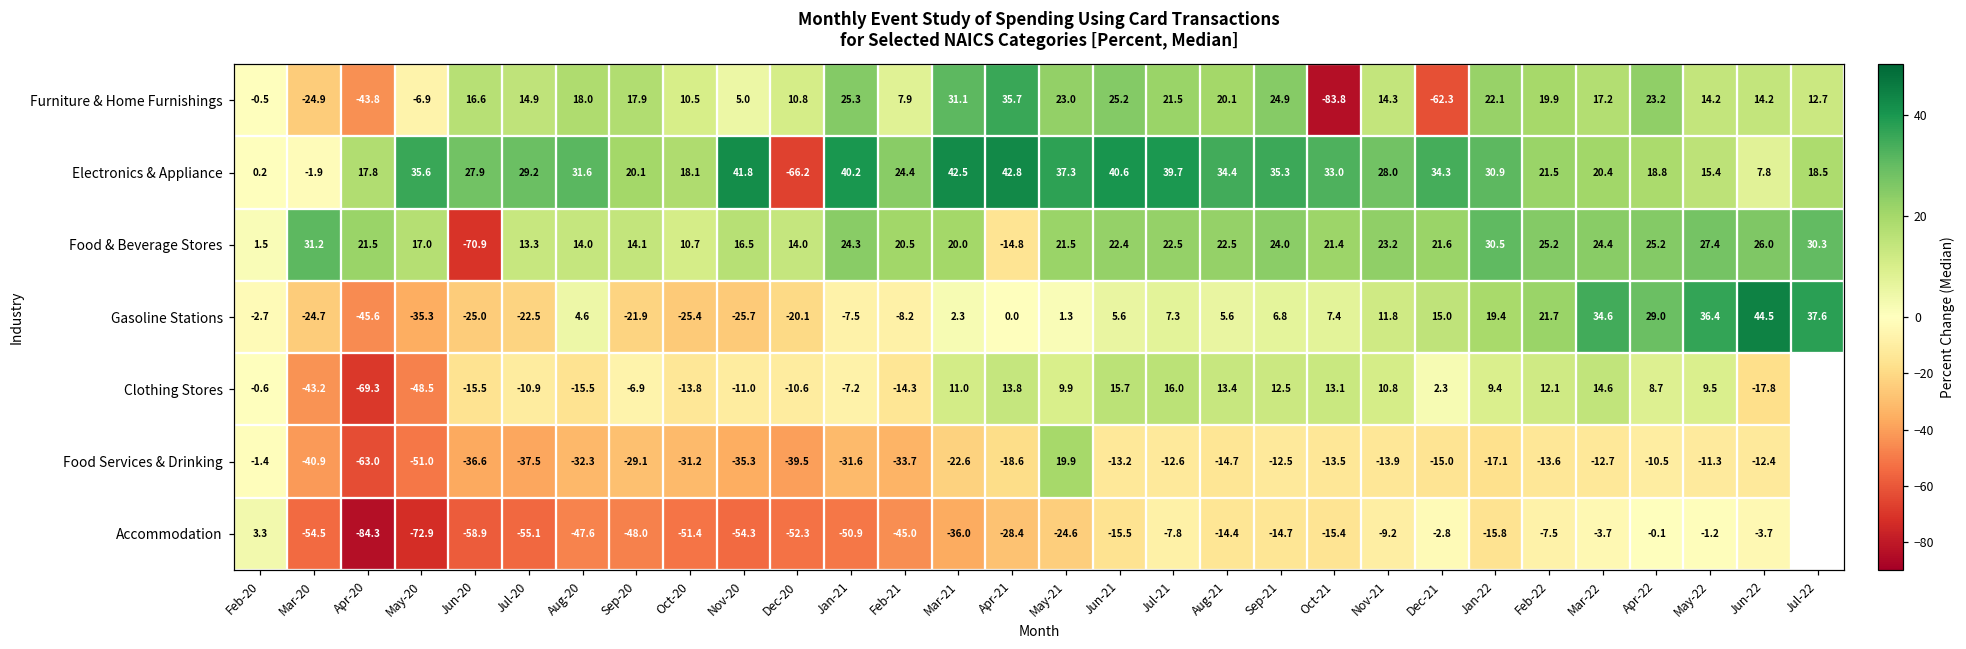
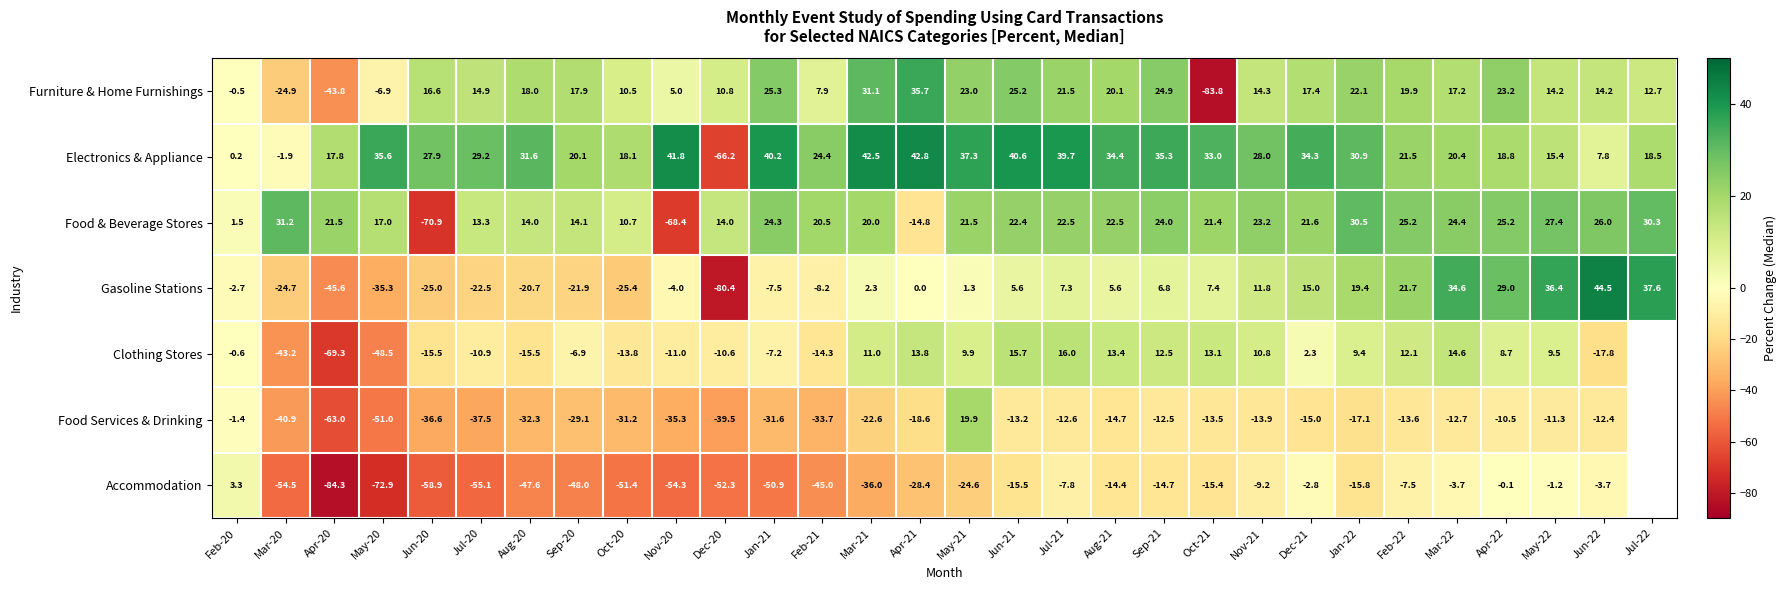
  {
    "Furniture & Home Furnishings": {
      "Feb-20": -0.5,
      "Mar-20": -24.9,
      "Apr-20": -43.8,
      "May-20": -6.9,
      "Jun-20": 16.6,
      "Jul-20": 14.9,
      "Aug-20": 18.0,
      "Sep-20": 17.9,
      "Oct-20": 10.5,
      "Nov-20": 5.0,
      "Dec-20": 10.8,
      "Jan-21": 25.3,
      "Feb-21": 7.9,
      "Mar-21": 31.1,
      "Apr-21": 35.7,
      "May-21": 23.0,
      "Jun-21": 25.2,
      "Jul-21": 21.5,
      "Aug-21": 20.1,
      "Sep-21": 24.9,
      "Oct-21": -83.8,
      "Nov-21": 14.3,
-     "Dec-21": -62.3,
+     "Dec-21": 17.4,
      "Jan-22": 22.1,
      "Feb-22": 19.9,
      "Mar-22": 17.2,
      "Apr-22": 23.2,
      "May-22": 14.2,
      "Jun-22": 14.2,
      "Jul-22": 12.7
    },
    "Food & Beverage Stores": {
      "Feb-20": 1.5,
      "Mar-20": 31.2,
      "Apr-20": 21.5,
      "May-20": 17.0,
      "Jun-20": -70.9,
      "Jul-20": 13.3,
      "Aug-20": 14.0,
      "Sep-20": 14.1,
      "Oct-20": 10.7,
-     "Nov-20": 16.5,
+     "Nov-20": -68.4,
      "Dec-20": 14.0,
      "Jan-21": 24.3,
      "Feb-21": 20.5,
      "Mar-21": 20.0,
      "Apr-21": -14.8,
      "May-21": 21.5,
      "Jun-21": 22.4,
      "Jul-21": 22.5,
      "Aug-21": 22.5,
      "Sep-21": 24.0,
      "Oct-21": 21.4,
      "Nov-21": 23.2,
      "Dec-21": 21.6,
      "Jan-22": 30.5,
      "Feb-22": 25.2,
      "Mar-22": 24.4,
      "Apr-22": 25.2,
      "May-22": 27.4,
      "Jun-22": 26.0,
      "Jul-22": 30.3
    },
    "Gasoline Stations": {
      "Feb-20": -2.7,
      "Mar-20": -24.7,
      "Apr-20": -45.6,
      "May-20": -35.3,
      "Jun-20": -25.0,
      "Jul-20": -22.5,
-     "Aug-20": 4.6,
+     "Aug-20": -20.7,
      "Sep-20": -21.9,
      "Oct-20": -25.4,
-     "Nov-20": -25.7,
-     "Dec-20": -20.1,
+     "Nov-20": -4.0,
+     "Dec-20": -80.4,
      "Jan-21": -7.5,
      "Feb-21": -8.2,
      "Mar-21": 2.3,
      "Apr-21": 0.0,
      "May-21": 1.3,
      "Jun-21": 5.6,
      "Jul-21": 7.3,
      "Aug-21": 5.6,
      "Sep-21": 6.8,
      "Oct-21": 7.4,
      "Nov-21": 11.8,
      "Dec-21": 15.0,
      "Jan-22": 19.4,
      "Feb-22": 21.7,
      "Mar-22": 34.6,
      "Apr-22": 29.0,
      "May-22": 36.4,
      "Jun-22": 44.5,
      "Jul-22": 37.6
    }
  }
